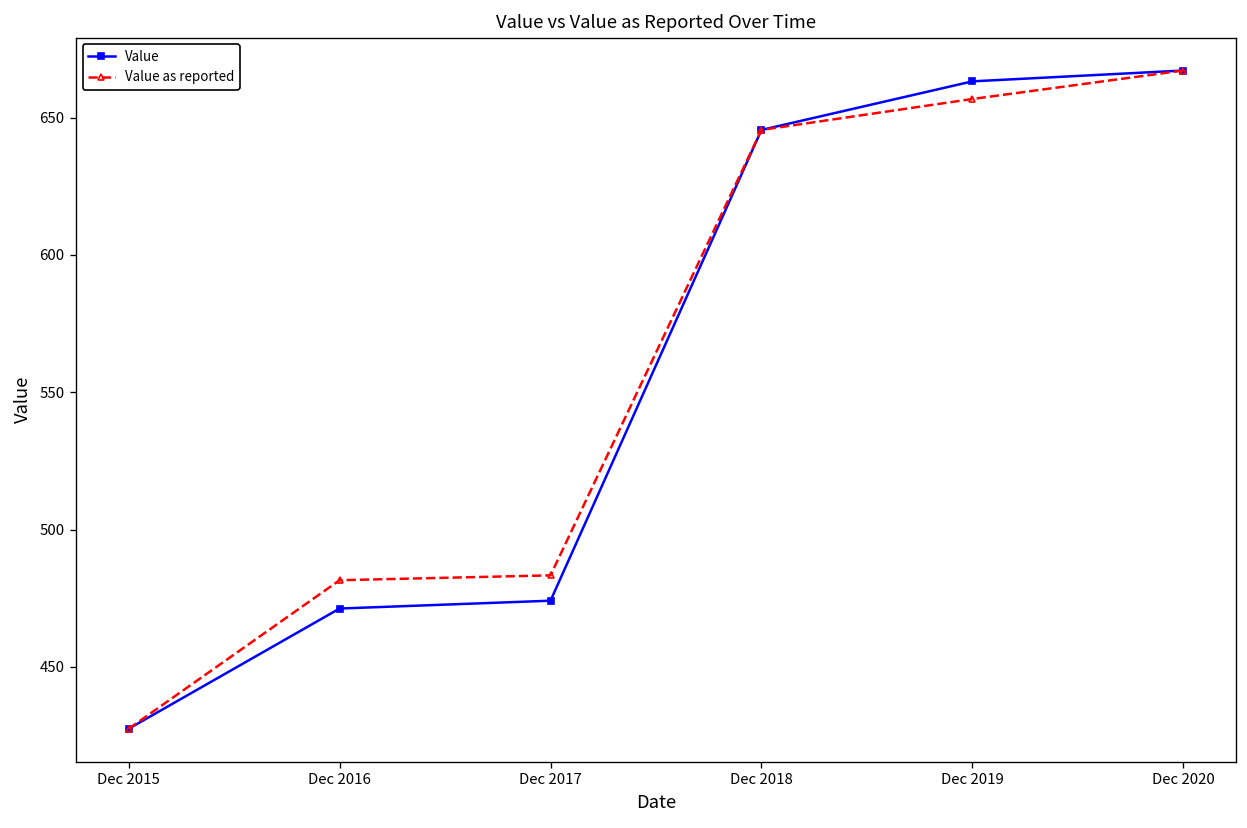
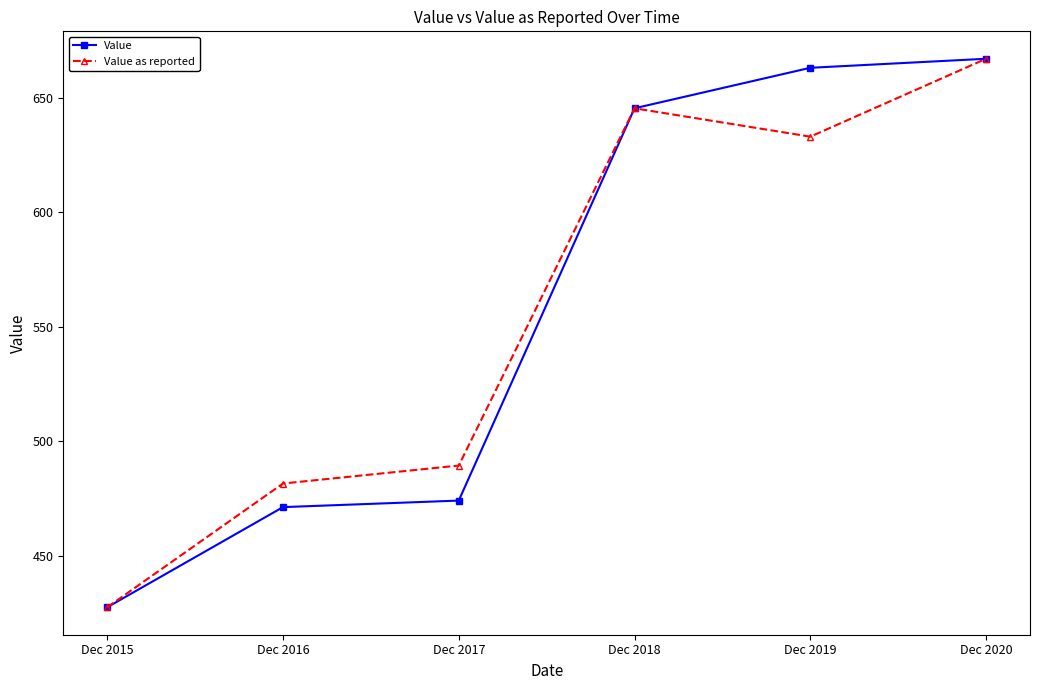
  {
    "Value": {
      "Dec 2016": 471,
      "Dec 2017": 474,
      "Dec 2019": 663
    },
    "Value as reported": {
      "Dec 2016": 482,
-     "Dec 2017": 483,
-     "Dec 2019": 657
+     "Dec 2017": 489,
+     "Dec 2019": 633
    }
  }
